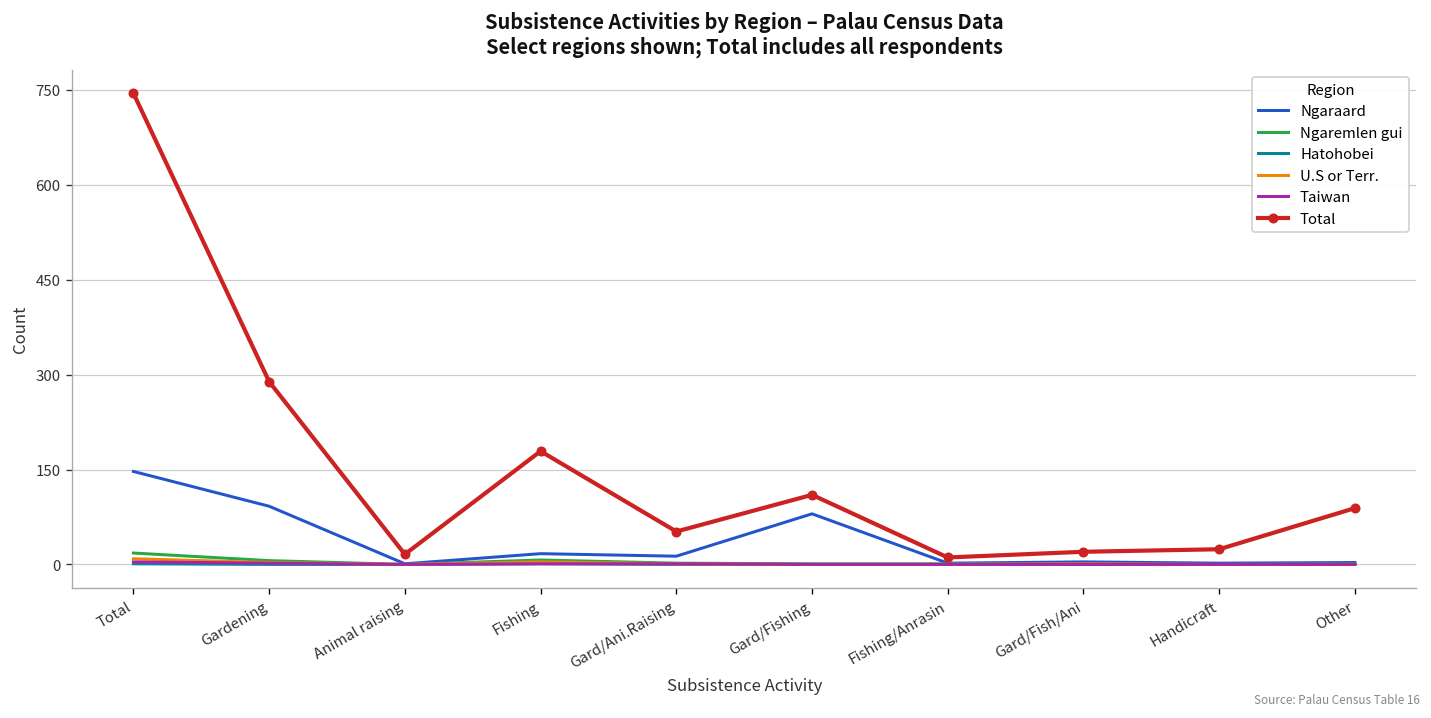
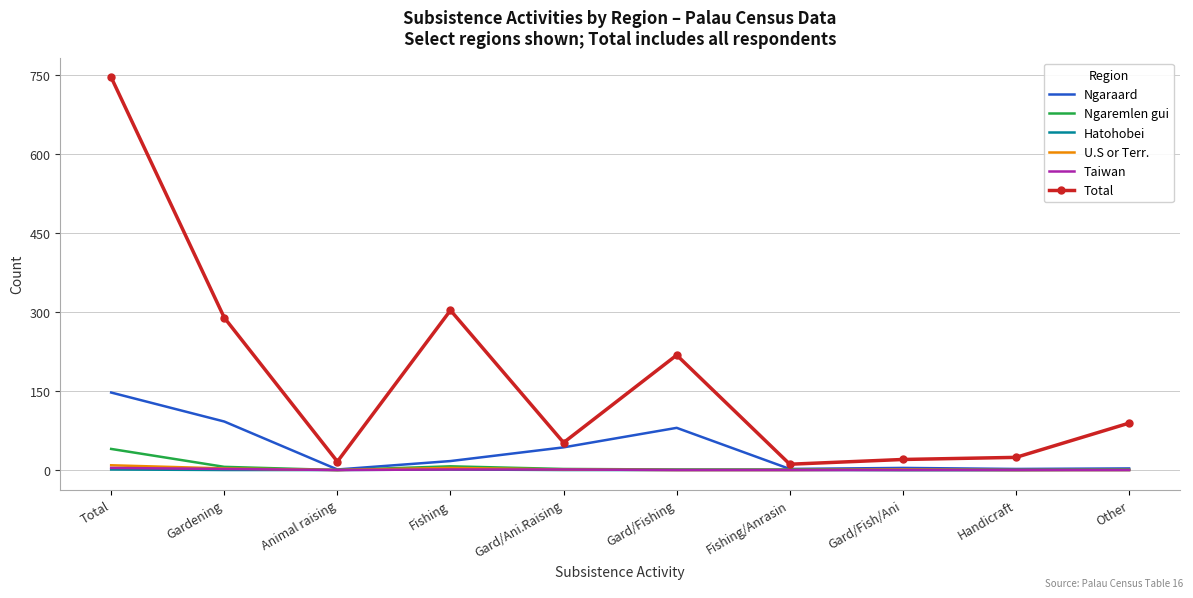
  {
    "Ngaraard": {
      "Total": 150,
      "Gardening": 90,
      "Fishing": 20,
-     "Gard/Ani.Raising": 10,
+     "Gard/Ani.Raising": 40,
      "Gard/Fishing": 80
    },
    "Ngaremlen gui": {
-     "Total": 20
+     "Total": 40
    },
    "U.S or Terr.": {
      "Total": 10
    },
    "Total": {
      "Total": 750,
      "Gardening": 290,
      "Animal raising": 20,
-     "Fishing": 180,
+     "Fishing": 300,
      "Gard/Ani.Raising": 50,
-     "Gard/Fishing": 110,
+     "Gard/Fishing": 220,
      "Fishing/Anrasin": 10,
      "Gard/Fish/Ani": 20,
      "Handicraft": 20,
      "Other": 90
    }
  }
